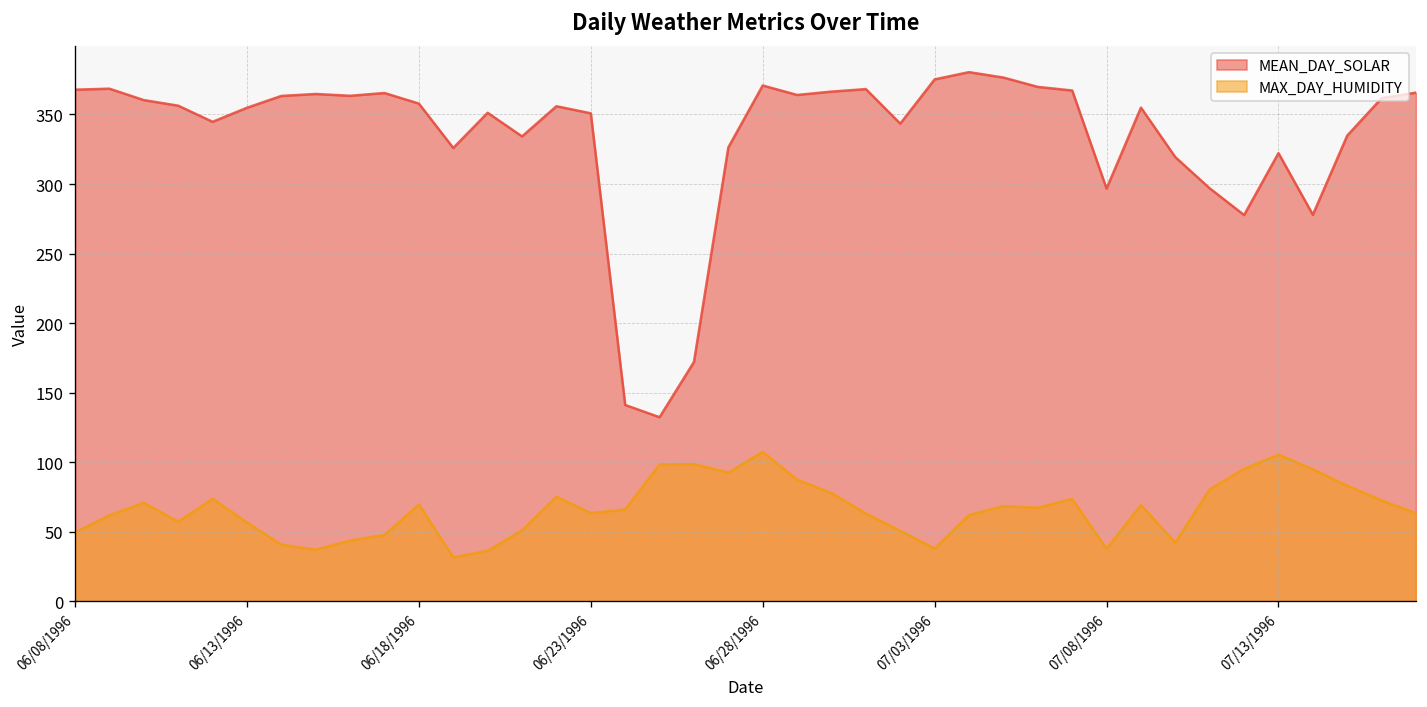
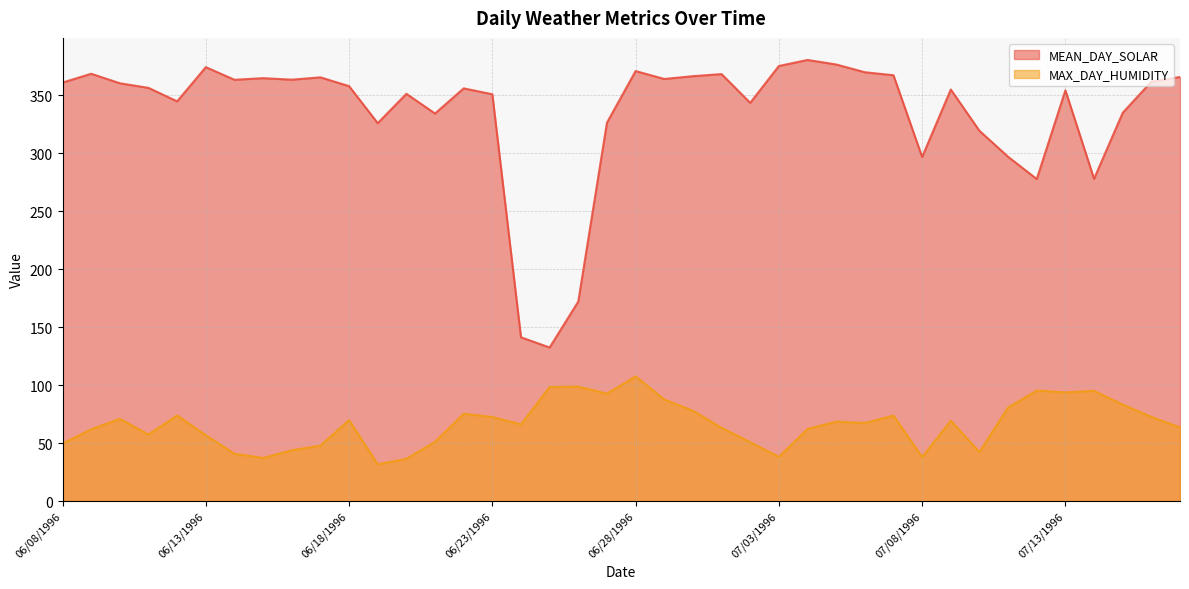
  {
    "MEAN_DAY_SOLAR": {
-     "06/08/1996": 368,
-     "06/13/1996": 355,
+     "06/08/1996": 361,
+     "06/13/1996": 374,
      "06/18/1996": 358,
      "06/23/1996": 351,
      "06/28/1996": 371,
      "07/03/1996": 375,
      "07/08/1996": 297,
-     "07/13/1996": 322
+     "07/13/1996": 354
    },
    "MAX_DAY_HUMIDITY": {
      "06/08/1996": 50,
      "06/13/1996": 57,
      "06/18/1996": 70,
-     "06/23/1996": 64,
+     "06/23/1996": 73,
      "06/28/1996": 108,
      "07/03/1996": 38,
      "07/08/1996": 38,
-     "07/13/1996": 106
+     "07/13/1996": 94
    }
  }
